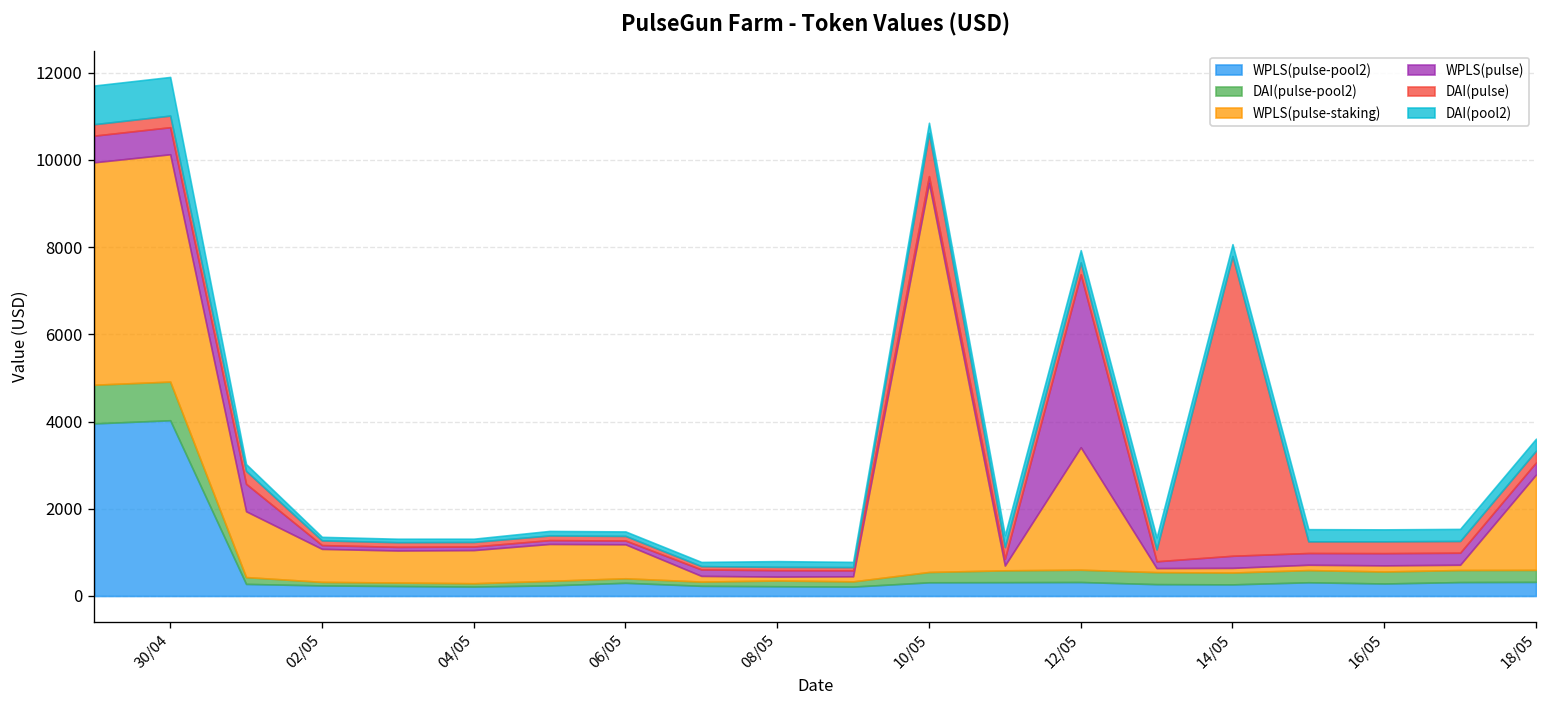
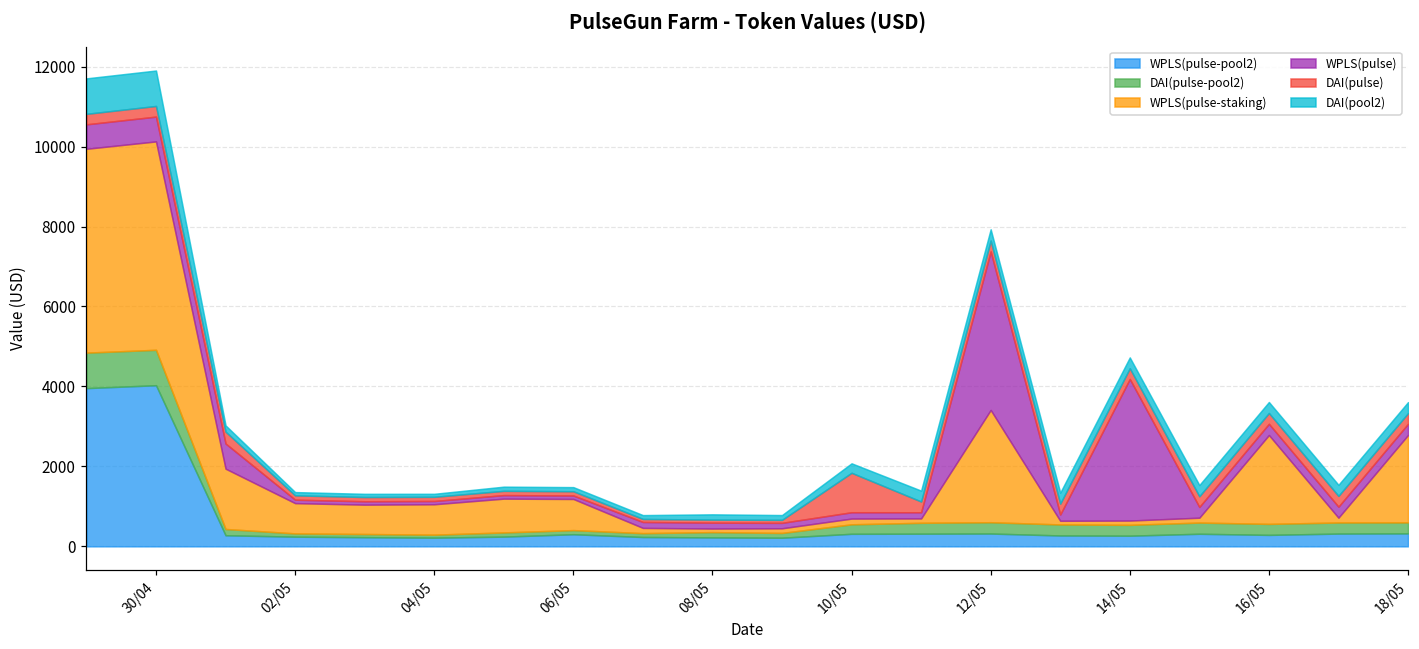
  {
    "DAI(pulse-pool2)": {
      "30/04": 900,
      "02/05": 100,
      "04/05": 100,
      "06/05": 100,
      "08/05": 100,
      "10/05": 200,
      "12/05": 300,
      "14/05": 300,
      "16/05": 300,
      "18/05": 300
    },
    "WPLS(pulse-staking)": {
      "30/04": 5200,
      "02/05": 800,
      "04/05": 800,
      "06/05": 800,
      "08/05": 100,
-     "10/05": 8900,
+     "10/05": 100,
      "12/05": 2800,
      "14/05": 100,
-     "16/05": 100,
+     "16/05": 2200,
      "18/05": 2200
    },
    "WPLS(pulse)": {
      "30/04": 600,
      "02/05": 100,
      "04/05": 100,
      "06/05": 100,
      "08/05": 100,
      "10/05": 200,
      "12/05": 4000,
-     "14/05": 300,
+     "14/05": 3500,
      "16/05": 300,
      "18/05": 300
    },
    "DAI(pulse)": {
      "30/04": 300,
      "02/05": 100,
      "04/05": 100,
      "06/05": 100,
      "08/05": 100,
      "10/05": 1000,
      "12/05": 300,
-     "14/05": 6900,
+     "14/05": 300,
      "16/05": 300,
      "18/05": 300
    }
  }
